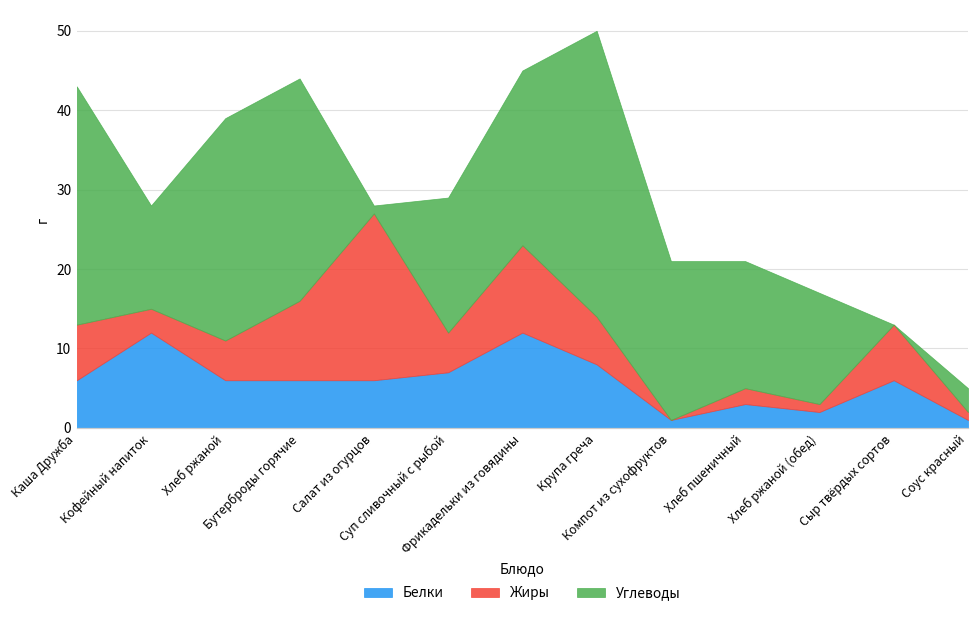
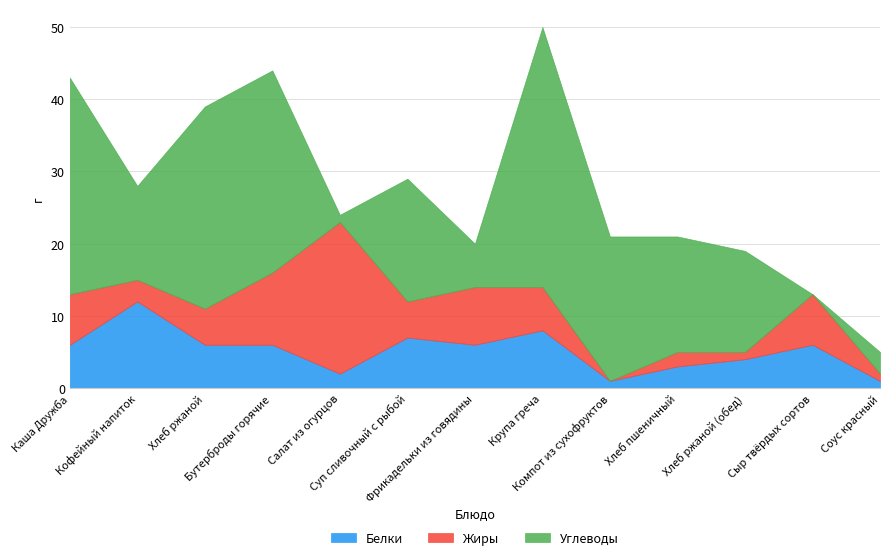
  {
    "Белки": {
      "Каша Дружба": 6,
      "Кофейный напиток": 12,
      "Хлеб ржаной": 6,
      "Бутерброды горячие": 6,
-     "Салат из огурцов": 6,
+     "Салат из огурцов": 2,
      "Суп сливочный с рыбой": 7,
-     "Фрикадельки из говядины": 12,
+     "Фрикадельки из говядины": 6,
      "Крупа греча": 8,
      "Хлеб пшеничный": 3,
-     "Хлеб ржаной (обед)": 2,
+     "Хлеб ржаной (обед)": 4,
      "Сыр твёрдых сортов": 6,
      "Соус красный": 1
    },
    "Жиры": {
      "Каша Дружба": 7,
      "Кофейный напиток": 3,
      "Хлеб ржаной": 5,
      "Бутерброды горячие": 10,
      "Салат из огурцов": 21,
      "Суп сливочный с рыбой": 5,
-     "Фрикадельки из говядины": 11,
+     "Фрикадельки из говядины": 8,
      "Крупа греча": 6,
      "Хлеб пшеничный": 2,
      "Хлеб ржаной (обед)": 1,
      "Соус красный": 1
    },
    "Углеводы": {
      "Каша Дружба": 30,
      "Кофейный напиток": 13,
      "Хлеб ржаной": 28,
      "Бутерброды горячие": 28,
      "Салат из огурцов": 1,
      "Суп сливочный с рыбой": 17,
-     "Фрикадельки из говядины": 22,
+     "Фрикадельки из говядины": 6,
      "Крупа греча": 36,
      "Компот из сухофруктов": 20,
      "Хлеб пшеничный": 16,
      "Хлеб ржаной (обед)": 14,
      "Соус красный": 3
    }
  }
